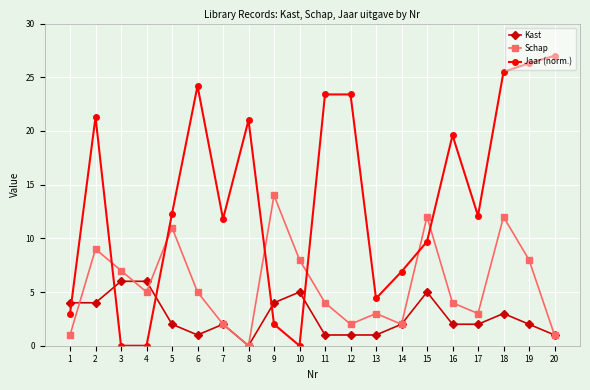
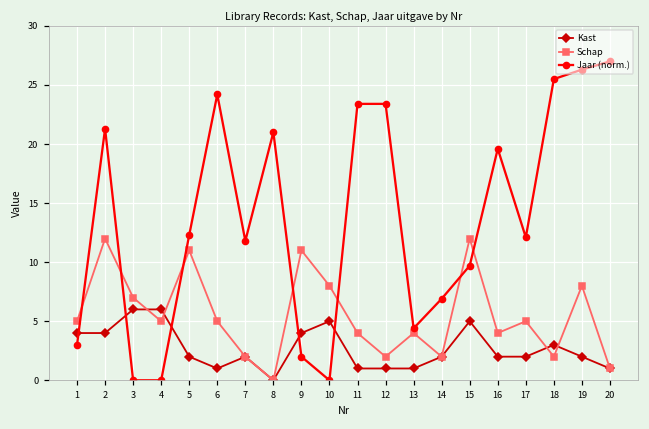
  {
    "Schap": {
-     "1": 1,
-     "2": 9,
+     "1": 5,
+     "2": 12,
      "3": 7,
      "4": 5,
      "5": 11,
      "6": 5,
-     "9": 14,
+     "9": 11,
      "10": 8,
      "11": 4,
      "12": 2,
-     "13": 3,
+     "13": 4,
      "15": 12,
      "16": 4,
-     "17": 3,
-     "18": 12,
+     "17": 5,
+     "18": 2,
      "19": 8
    }
  }
